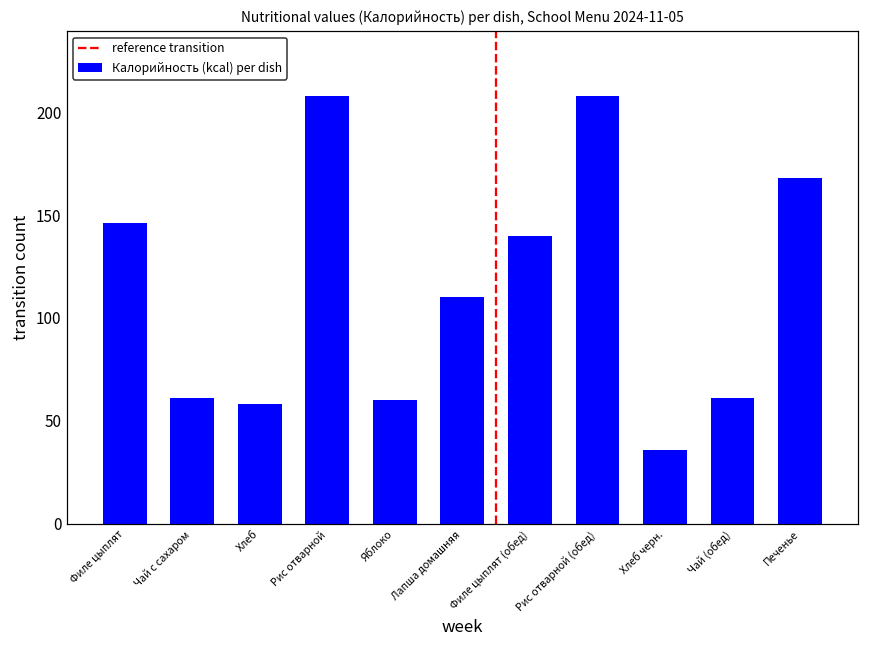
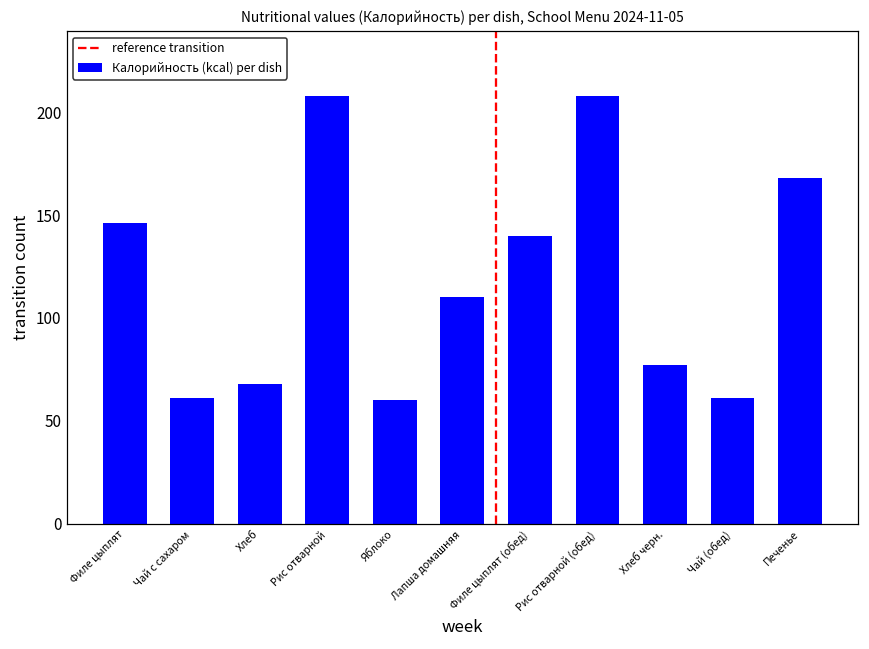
  {
    "Филе цыплят": 146,
    "Чай с сахаром": 61,
-   "Хлеб": 58,
+   "Хлеб": 68,
    "Рис отварной": 208,
    "Яблоко": 60,
    "Лапша домашняя": 110,
    "Филе цыплят (обед)": 140,
    "Рис отварной (обед)": 208,
-   "Хлеб черн.": 36,
+   "Хлеб черн.": 77,
    "Чай (обед)": 61,
    "Печенье": 168
  }
